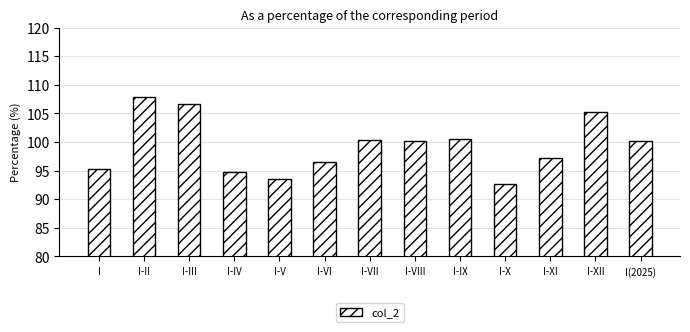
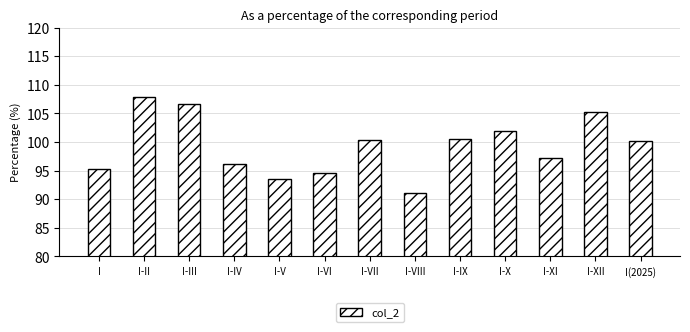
  {
    "I": 95,
    "I-II": 108,
    "I-III": 107,
-   "I-IV": 95,
+   "I-IV": 96,
    "I-V": 94,
-   "I-VI": 97,
+   "I-VI": 95,
    "I-VII": 100,
-   "I-VIII": 100,
+   "I-VIII": 91,
    "I-IX": 101,
-   "I-X": 93,
+   "I-X": 102,
    "I-XI": 97,
    "I-XII": 105,
    "I(2025)": 100
  }
